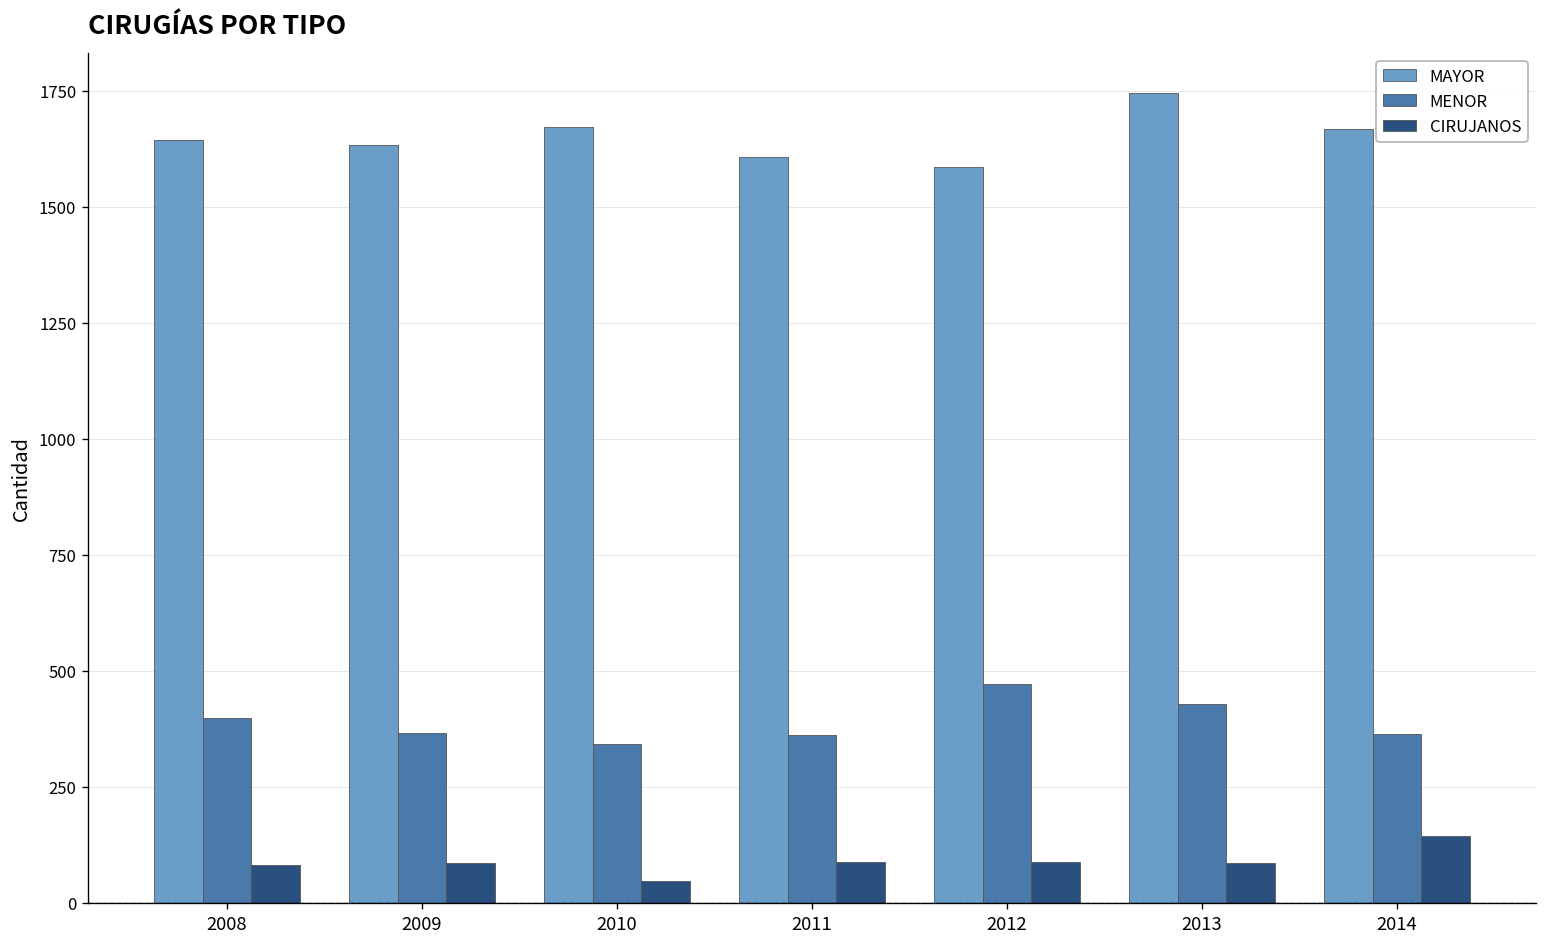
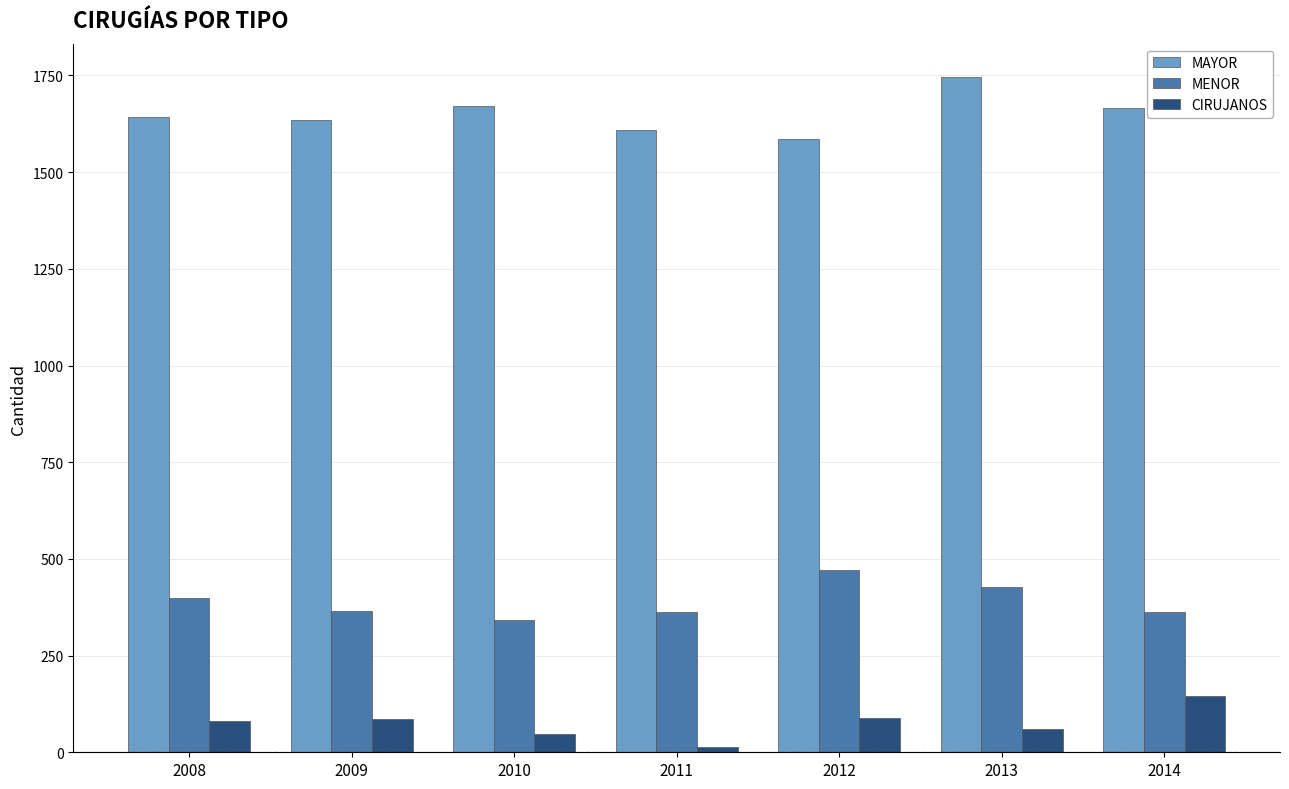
  {
    "CIRUJANOS": {
      "2008": 80,
      "2009": 90,
      "2010": 50,
-     "2011": 90,
+     "2011": 10,
      "2012": 90,
-     "2013": 90,
+     "2013": 60,
      "2014": 150
    }
  }
